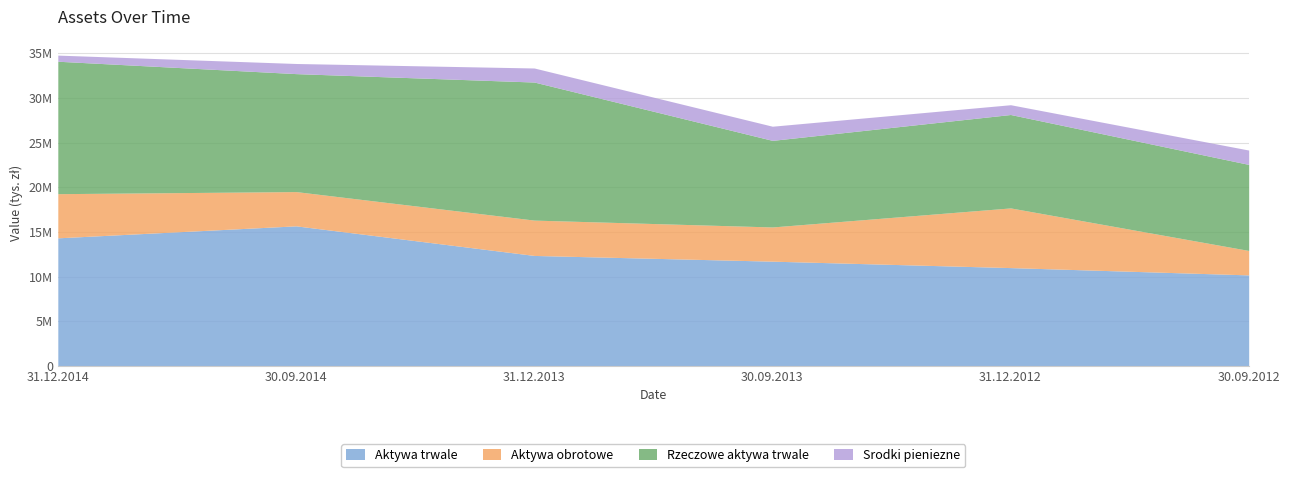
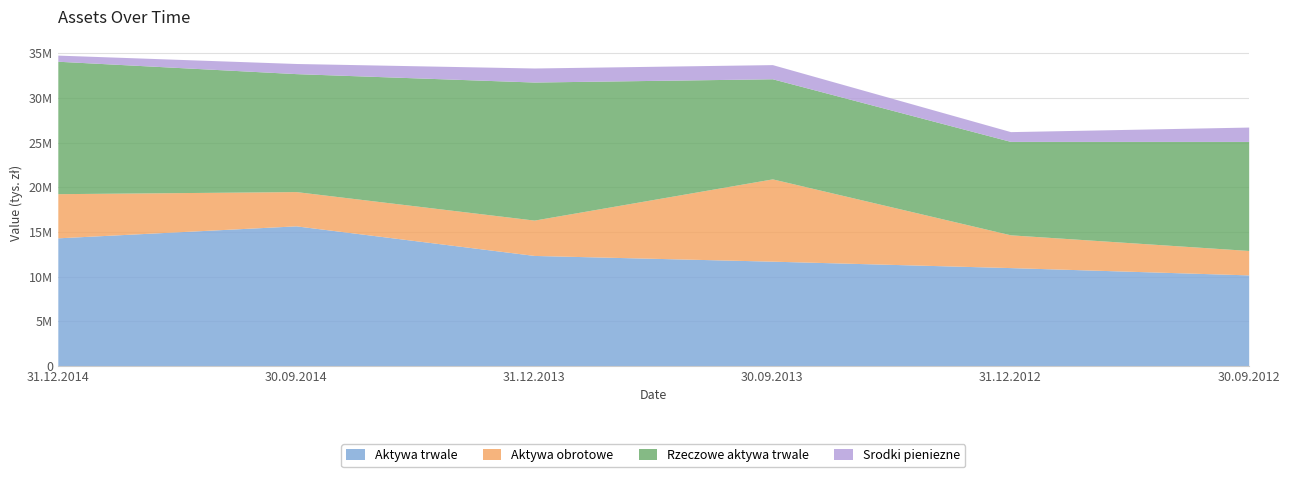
  {
    "Aktywa obrotowe": {
      "31.12.2014": 5000000,
      "30.09.2014": 4000000,
      "31.12.2013": 4000000,
-     "30.09.2013": 4000000,
-     "31.12.2012": 7000000,
+     "30.09.2013": 9000000,
+     "31.12.2012": 4000000,
      "30.09.2012": 3000000
    },
    "Rzeczowe aktywa trwale": {
      "31.12.2014": 15000000,
      "30.09.2014": 13000000,
      "31.12.2013": 15000000,
-     "30.09.2013": 10000000,
+     "30.09.2013": 11000000,
      "31.12.2012": 10000000,
-     "30.09.2012": 10000000
+     "30.09.2012": 12000000
    }
  }
